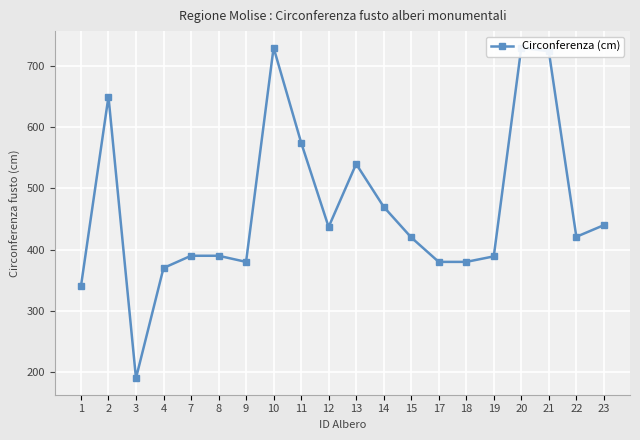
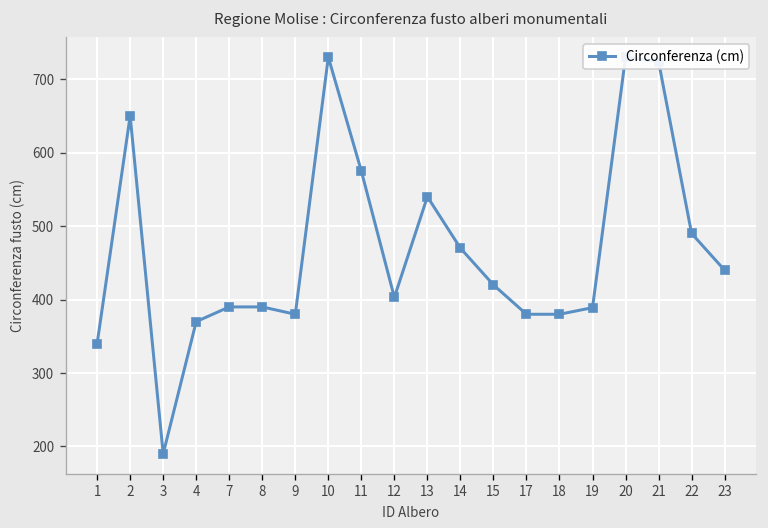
  {
    "1": 340,
    "2": 650,
    "3": 190,
    "4": 370,
    "7": 390,
    "8": 390,
    "9": 380,
    "10": 730,
    "11": 580,
-   "12": 440,
+   "12": 400,
    "13": 540,
    "14": 470,
    "15": 420,
    "17": 380,
    "18": 380,
    "19": 390,
-   "22": 420,
+   "22": 490,
    "23": 440
  }
